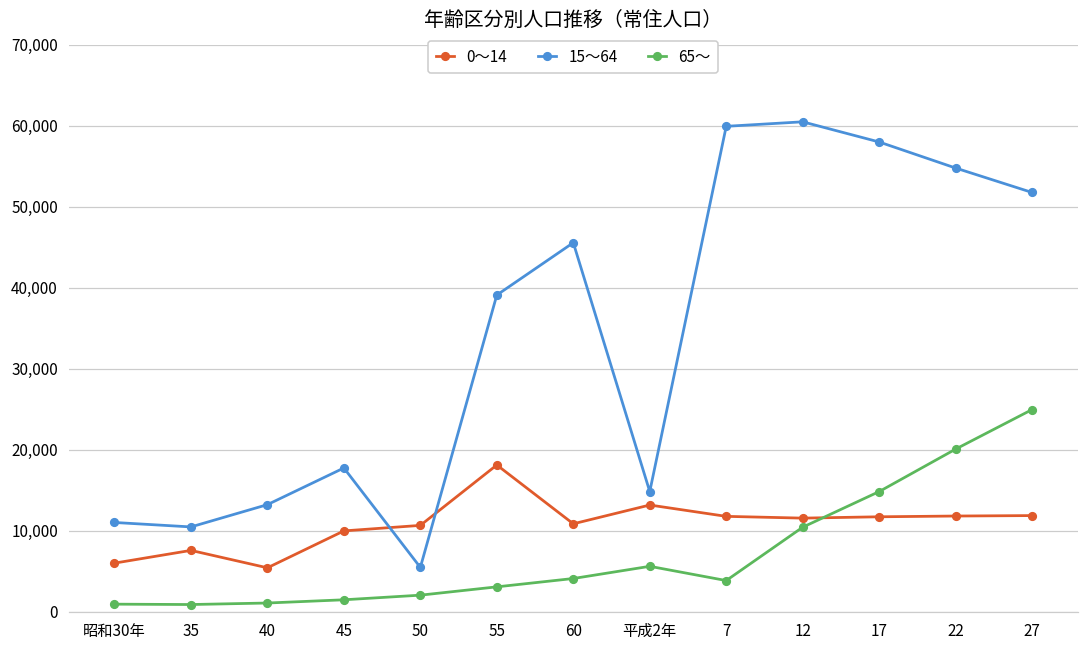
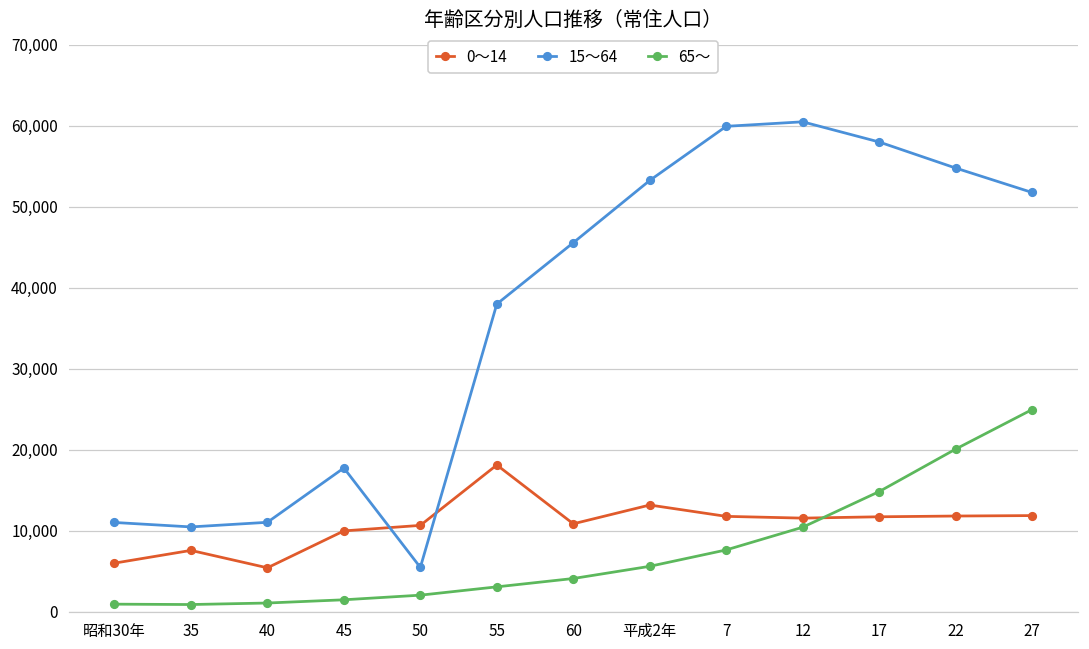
  {
    "0～14": {
      "昭和30年": "6,000",
      "35": "8,000",
      "40": "5,000",
      "45": "10,000",
      "50": "11,000",
      "55": "18,000",
      "60": "11,000",
      "平成2年": "13,000",
      "7": "12,000",
      "12": "12,000",
      "17": "12,000",
      "22": "12,000",
      "27": "12,000"
    },
    "15～64": {
      "昭和30年": "11,000",
      "35": "10,000",
-     "40": "13,000",
+     "40": "11,000",
      "45": "18,000",
      "50": "5,000",
-     "55": "39,000",
+     "55": "38,000",
      "60": "46,000",
-     "平成2年": "15,000",
+     "平成2年": "53,000",
      "7": "60,000",
      "12": "60,000",
      "17": "58,000",
      "22": "55,000",
      "27": "52,000"
    },
    "65～": {
      "昭和30年": "1,000",
      "35": "1,000",
      "40": "1,000",
      "45": "1,000",
      "50": "2,000",
      "55": "3,000",
      "60": "4,000",
      "平成2年": "6,000",
-     "7": "4,000",
+     "7": "8,000",
      "12": "10,000",
      "17": "15,000",
      "22": "20,000",
      "27": "25,000"
    }
  }
